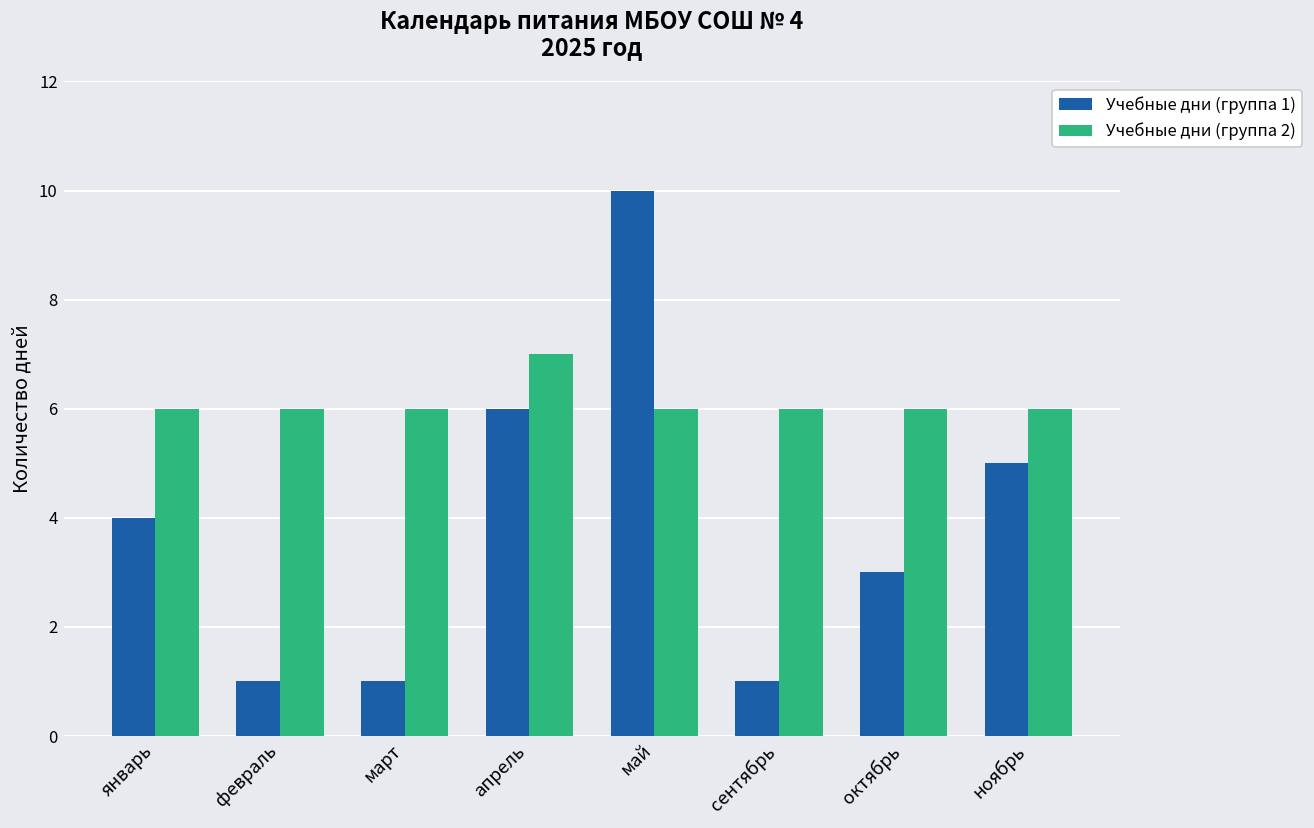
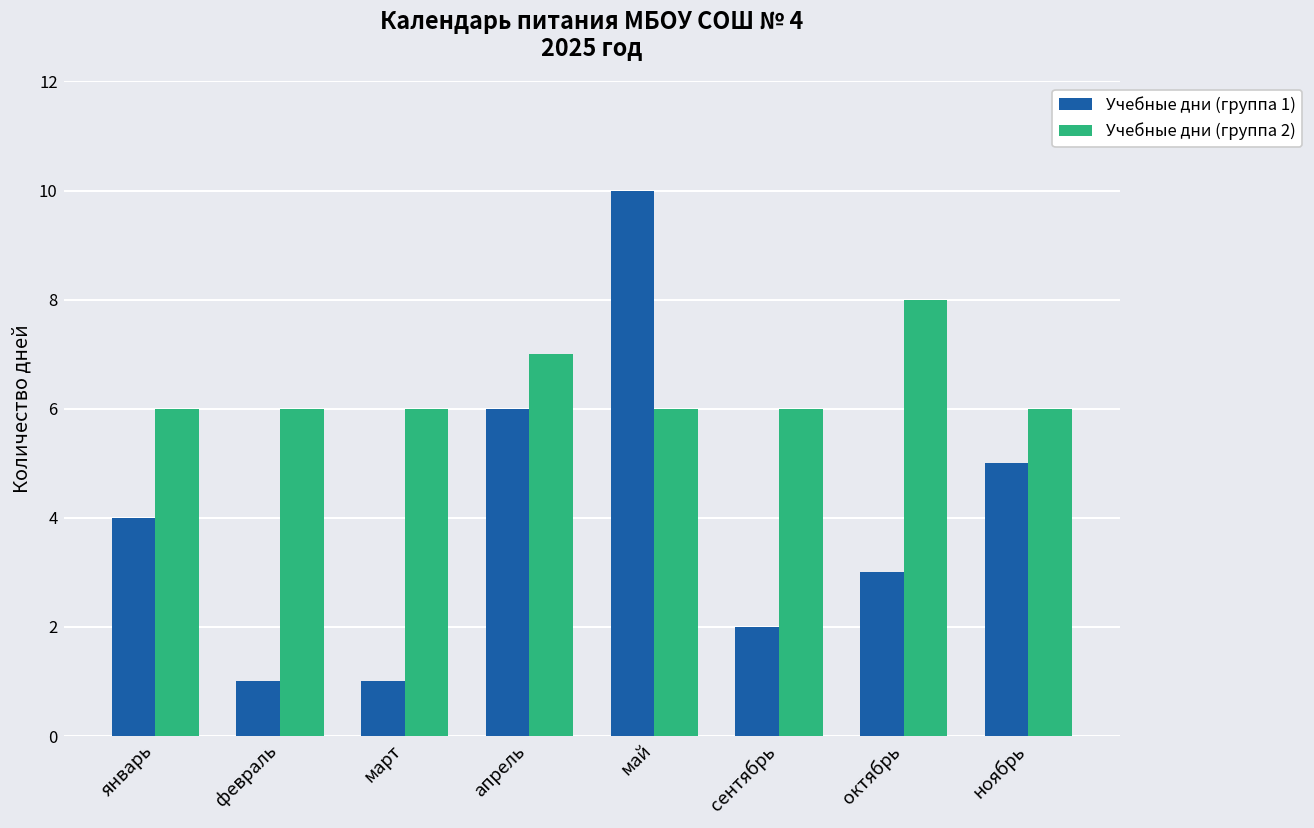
  {
    "Учебные дни (группа 1)": {
      "январь": 4,
      "февраль": 1,
      "март": 1,
      "апрель": 6,
      "май": 10,
-     "сентябрь": 1,
+     "сентябрь": 2,
      "октябрь": 3,
      "ноябрь": 5
    },
    "Учебные дни (группа 2)": {
      "январь": 6,
      "февраль": 6,
      "март": 6,
      "апрель": 7,
      "май": 6,
      "сентябрь": 6,
-     "октябрь": 6,
+     "октябрь": 8,
      "ноябрь": 6
    }
  }
